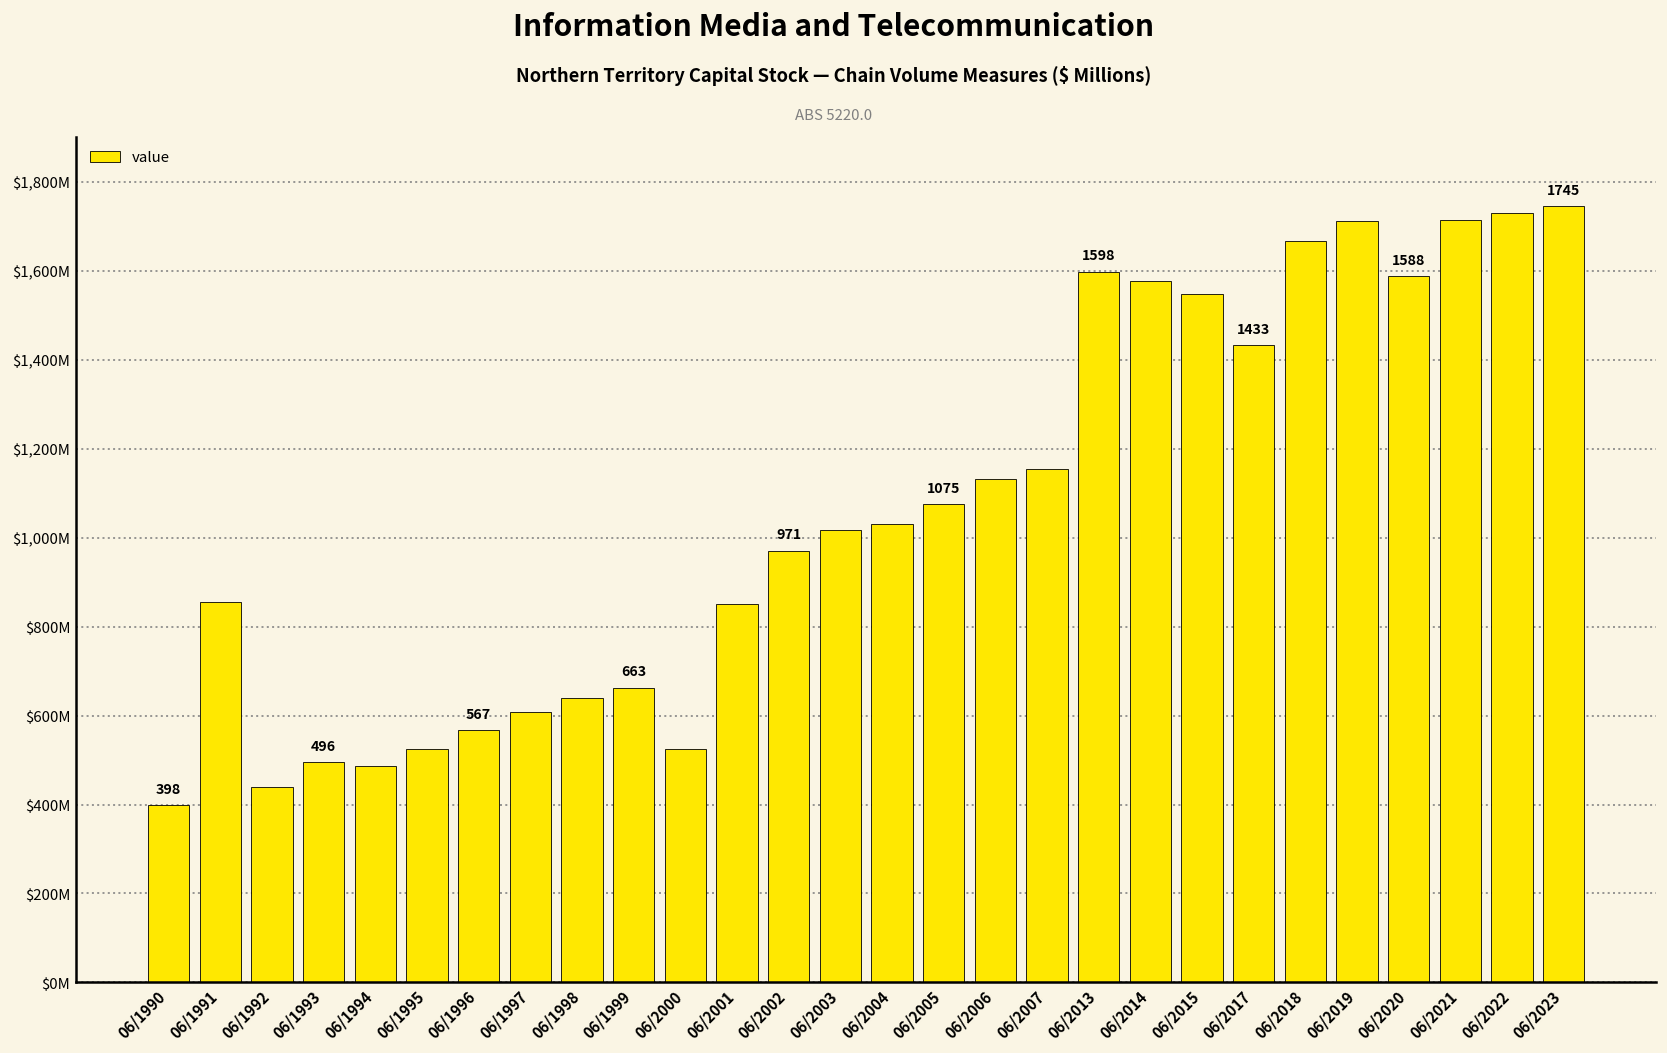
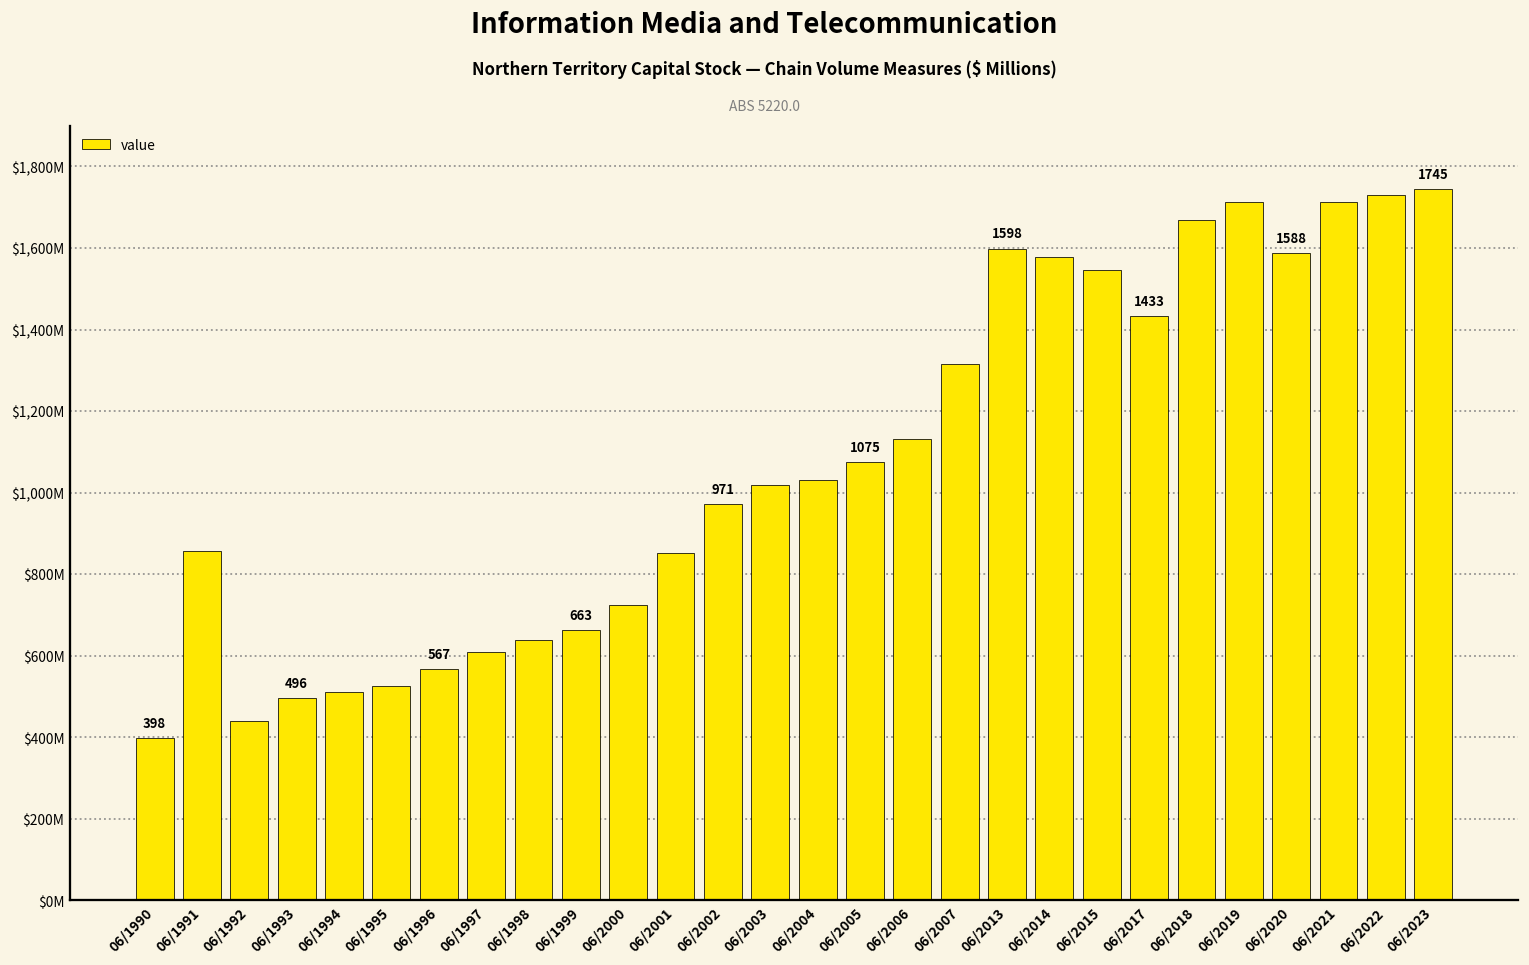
  {
    "06/1991": "$860,000,000",
    "06/1992": "$440,000,000",
-   "06/1994": "$490,000,000",
+   "06/1994": "$510,000,000",
    "06/1995": "$530,000,000",
    "06/1997": "$610,000,000",
    "06/1998": "$640,000,000",
-   "06/2000": "$520,000,000",
+   "06/2000": "$720,000,000",
    "06/2001": "$850,000,000",
    "06/2003": "$1,020,000,000",
    "06/2004": "$1,030,000,000",
    "06/2006": "$1,130,000,000",
-   "06/2007": "$1,160,000,000",
+   "06/2007": "$1,320,000,000",
    "06/2014": "$1,580,000,000",
    "06/2015": "$1,550,000,000",
    "06/2018": "$1,670,000,000",
    "06/2019": "$1,710,000,000",
    "06/2021": "$1,710,000,000",
    "06/2022": "$1,730,000,000"
  }
